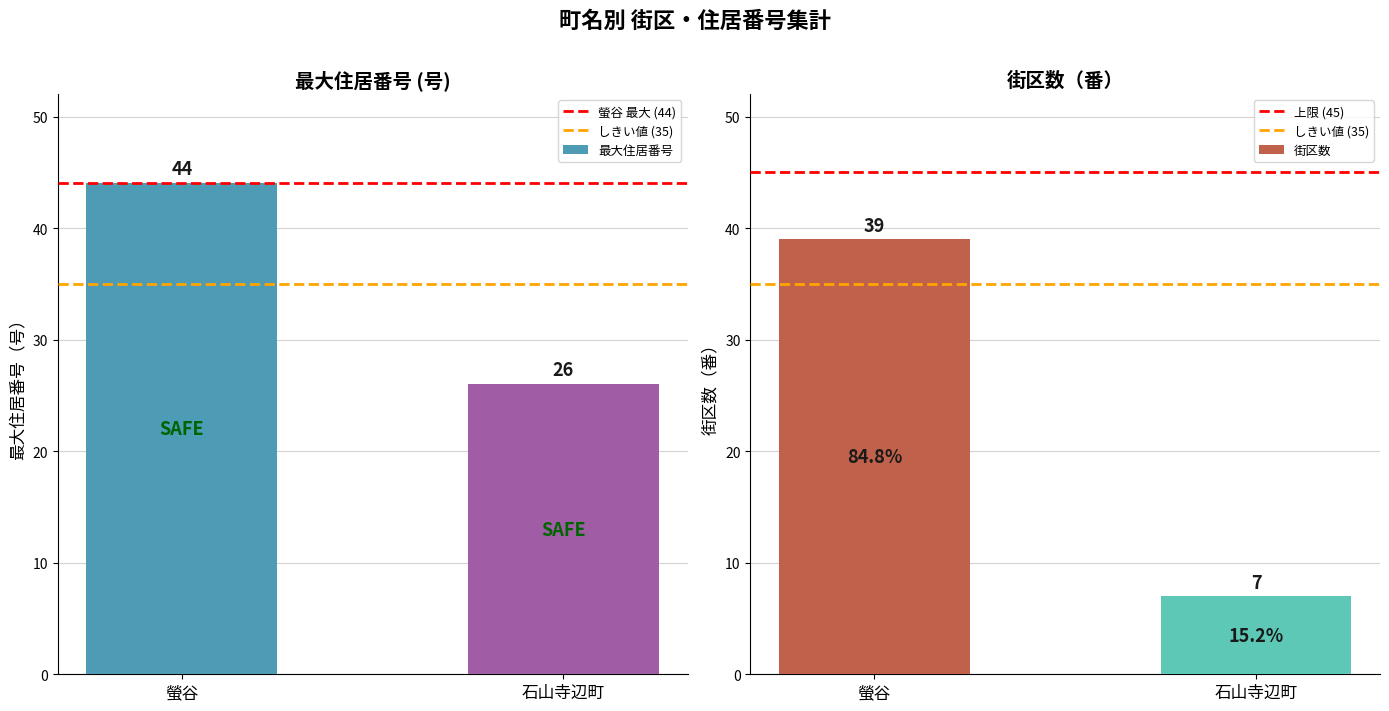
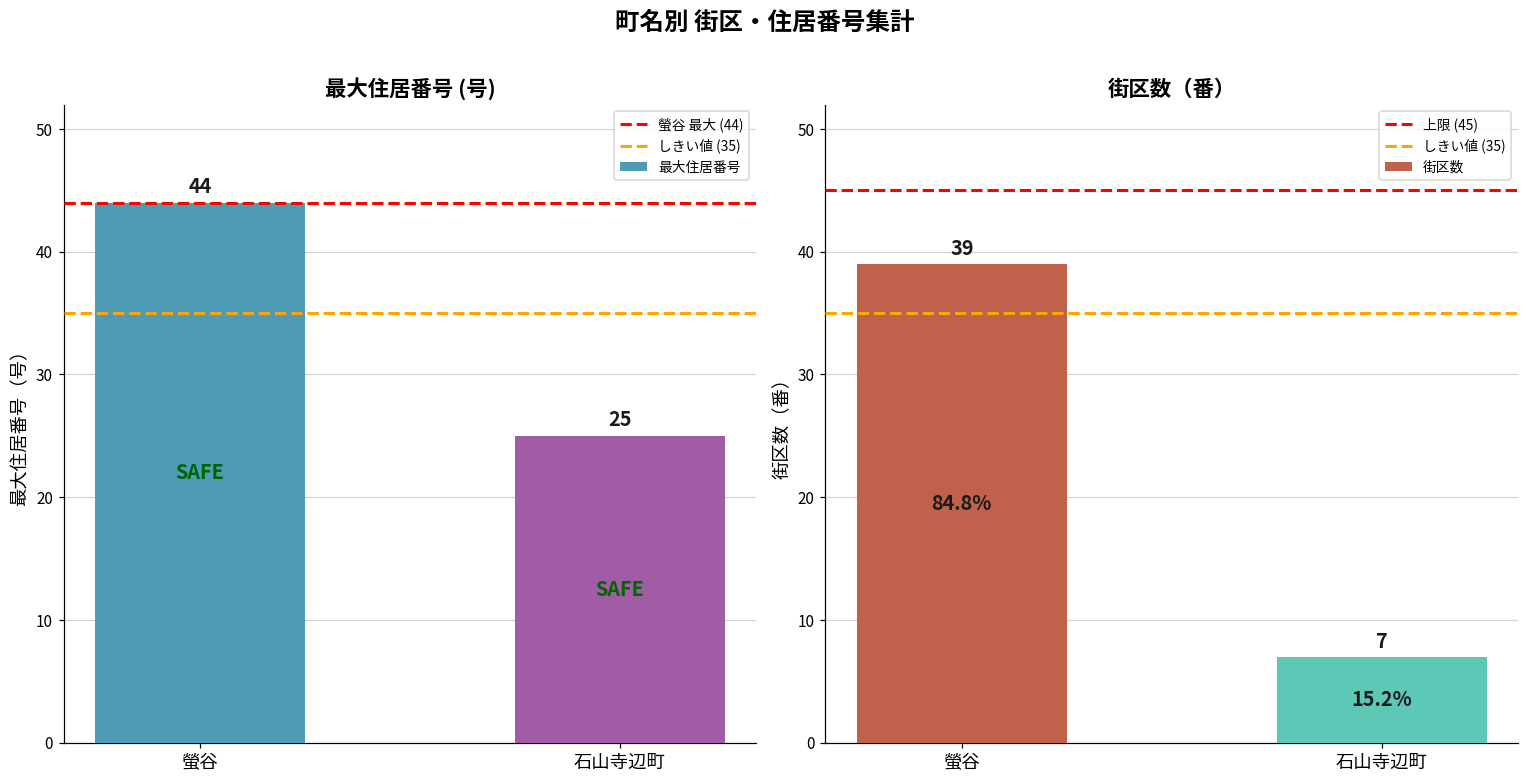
  {
    "最大住居番号 (号)": {
      "螢谷": 44,
-     "石山寺辺町": 26
+     "石山寺辺町": 25
    },
    "街区数（番）": {
      "螢谷": 39,
      "石山寺辺町": 7
    }
  }
